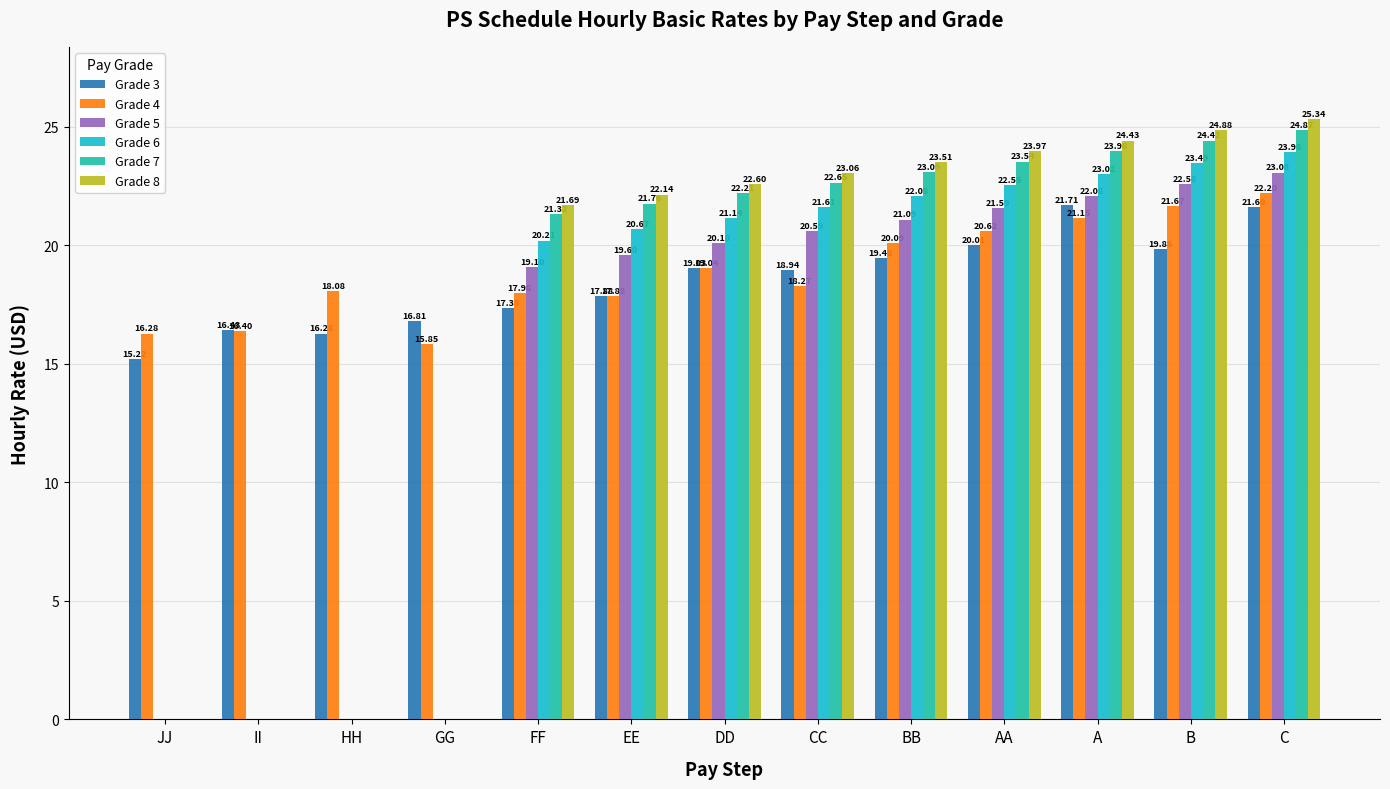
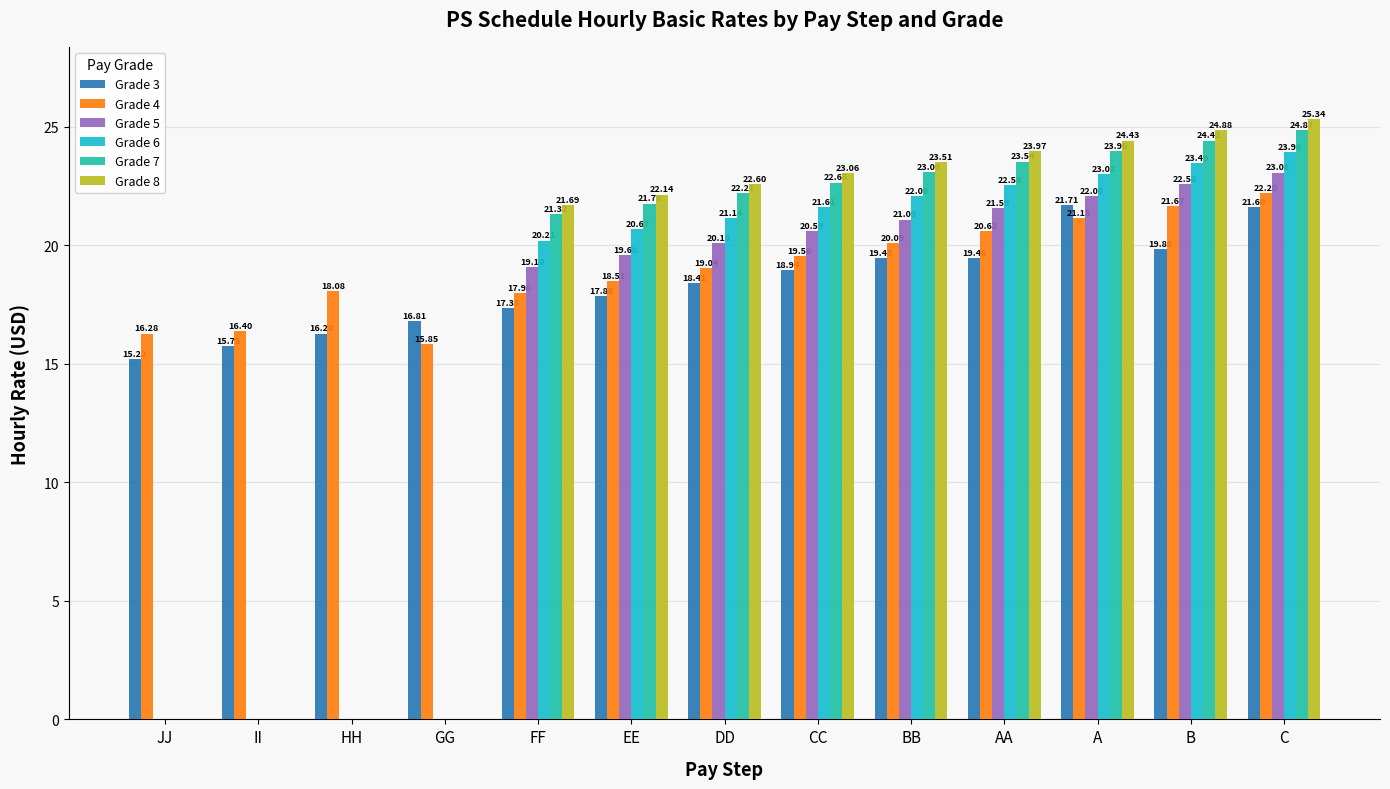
  {
    "Grade 3": {
      "JJ": 15.22,
-     "II": 16.43,
+     "II": 15.75,
      "HH": 16.28,
      "GG": 16.81,
      "FF": 17.35,
-     "DD": 19.03,
+     "DD": 18.41,
      "CC": 18.94,
      "BB": 19.48,
-     "AA": 20.01,
+     "AA": 19.46,
      "A": 21.71,
      "B": 19.86,
      "C": 21.60
    },
    "Grade 4": {
      "JJ": 16.28,
      "HH": 18.08,
      "GG": 15.85,
      "FF": 17.98,
-     "EE": 17.88,
-     "CC": 18.27,
+     "EE": 18.51,
+     "CC": 19.56,
      "BB": 20.09,
      "AA": 20.62,
      "A": 21.15,
      "B": 21.67,
      "C": 22.20
    }
  }
